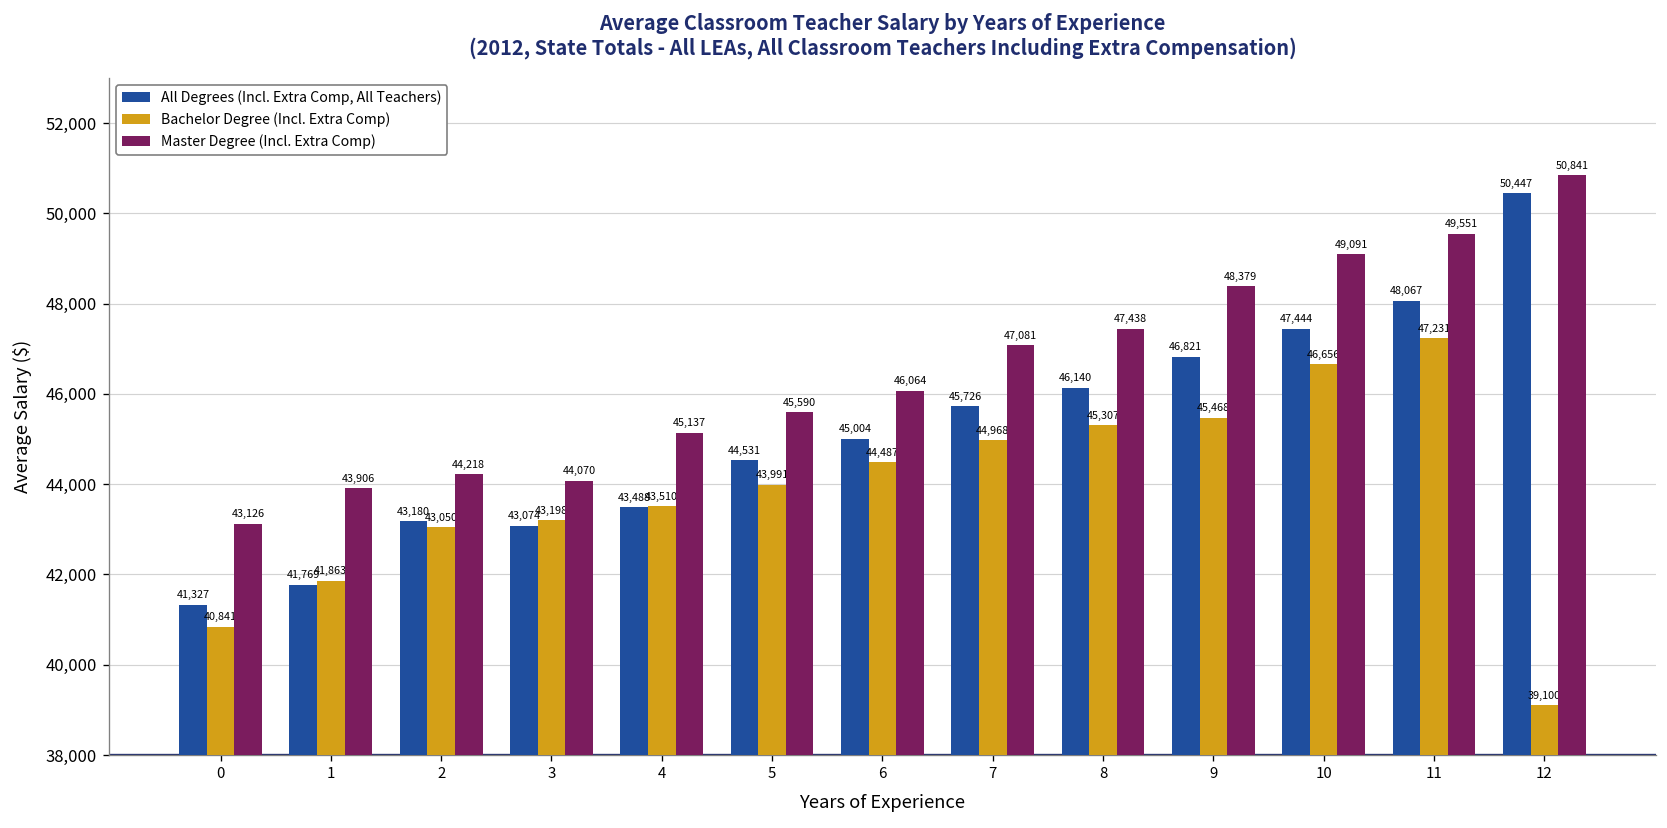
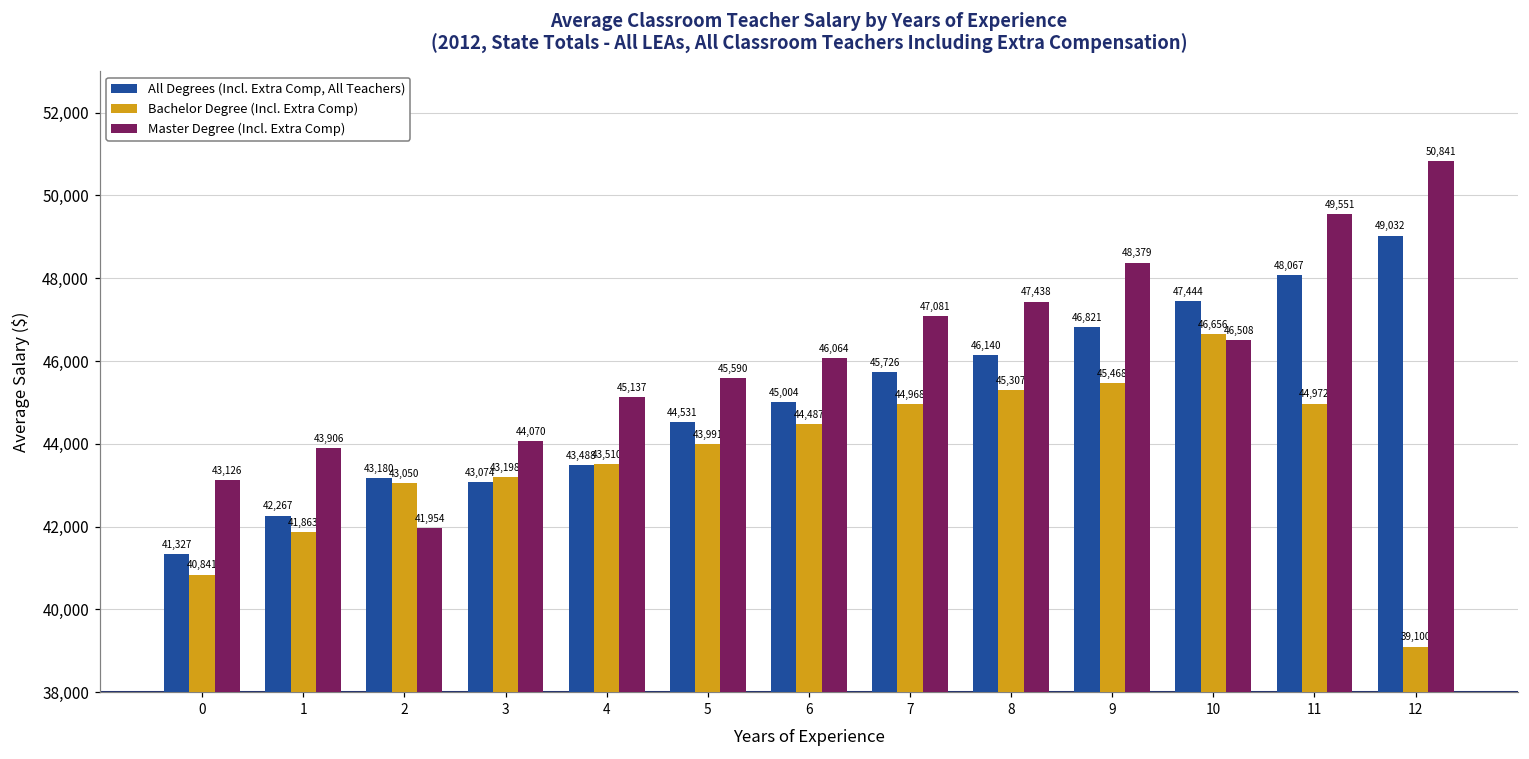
  {
    "All Degrees (Incl. Extra Comp, All Teachers)": {
      "0": "41,327",
-     "1": "41,769",
+     "1": "42,267",
      "2": "43,180",
      "3": "43,074",
      "5": "44,531",
      "6": "45,004",
      "7": "45,726",
      "8": "46,140",
      "9": "46,821",
      "10": "47,444",
      "11": "48,067",
-     "12": "50,447"
+     "12": "49,032"
    },
    "Bachelor Degree (Incl. Extra Comp)": {
      "0": "40,841",
      "1": "41,863",
      "2": "43,050",
      "3": "43,198",
      "5": "43,991",
      "6": "44,487",
      "7": "44,968",
      "8": "45,307",
      "9": "45,468",
      "10": "46,656",
-     "11": "47,231",
+     "11": "44,972",
      "12": "39,100"
    },
    "Master Degree (Incl. Extra Comp)": {
      "0": "43,126",
      "1": "43,906",
-     "2": "44,218",
+     "2": "41,954",
      "3": "44,070",
      "4": "45,137",
      "5": "45,590",
      "6": "46,064",
      "7": "47,081",
      "8": "47,438",
      "9": "48,379",
-     "10": "49,091",
+     "10": "46,508",
      "11": "49,551",
      "12": "50,841"
    }
  }
